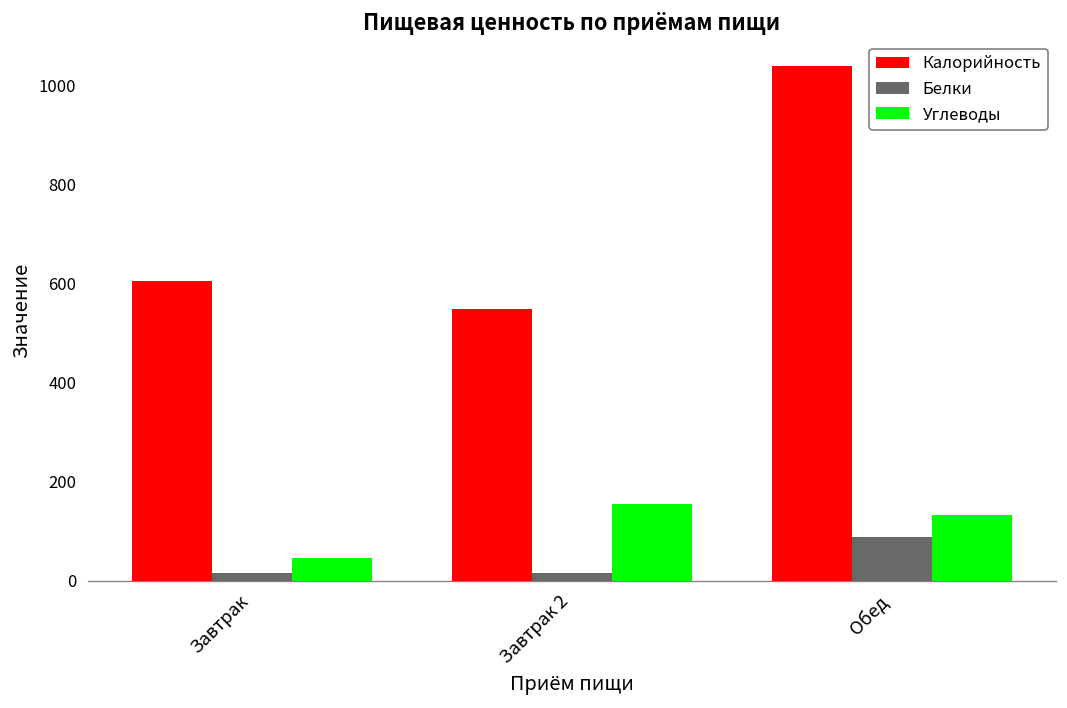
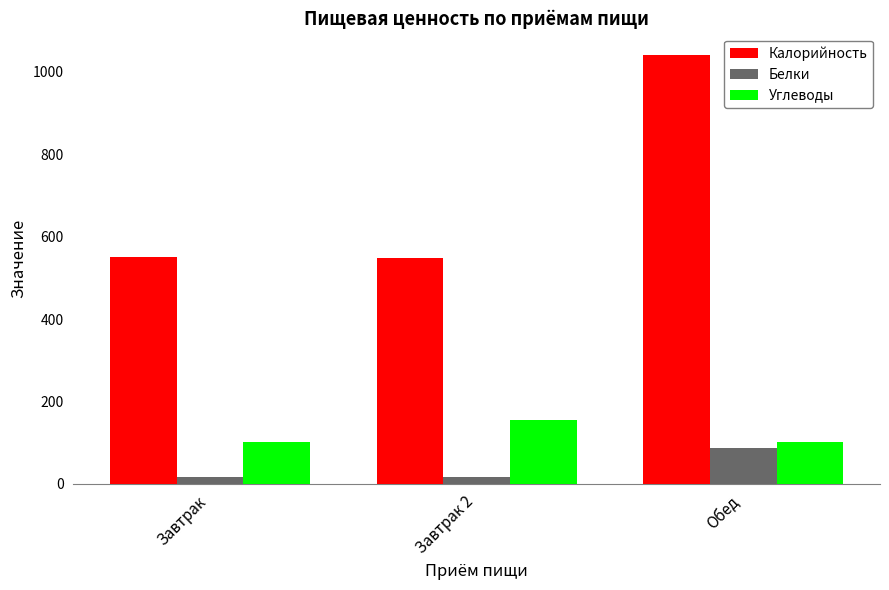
  {
    "Калорийность": {
-     "Завтрак": 610,
+     "Завтрак": 550,
      "Завтрак 2": 550,
      "Обед": 1040
    },
    "Белки": {
      "Завтрак": 20,
      "Завтрак 2": 20,
      "Обед": 90
    },
    "Углеводы": {
-     "Завтрак": 50,
+     "Завтрак": 100,
      "Завтрак 2": 160,
-     "Обед": 130
+     "Обед": 100
    }
  }
